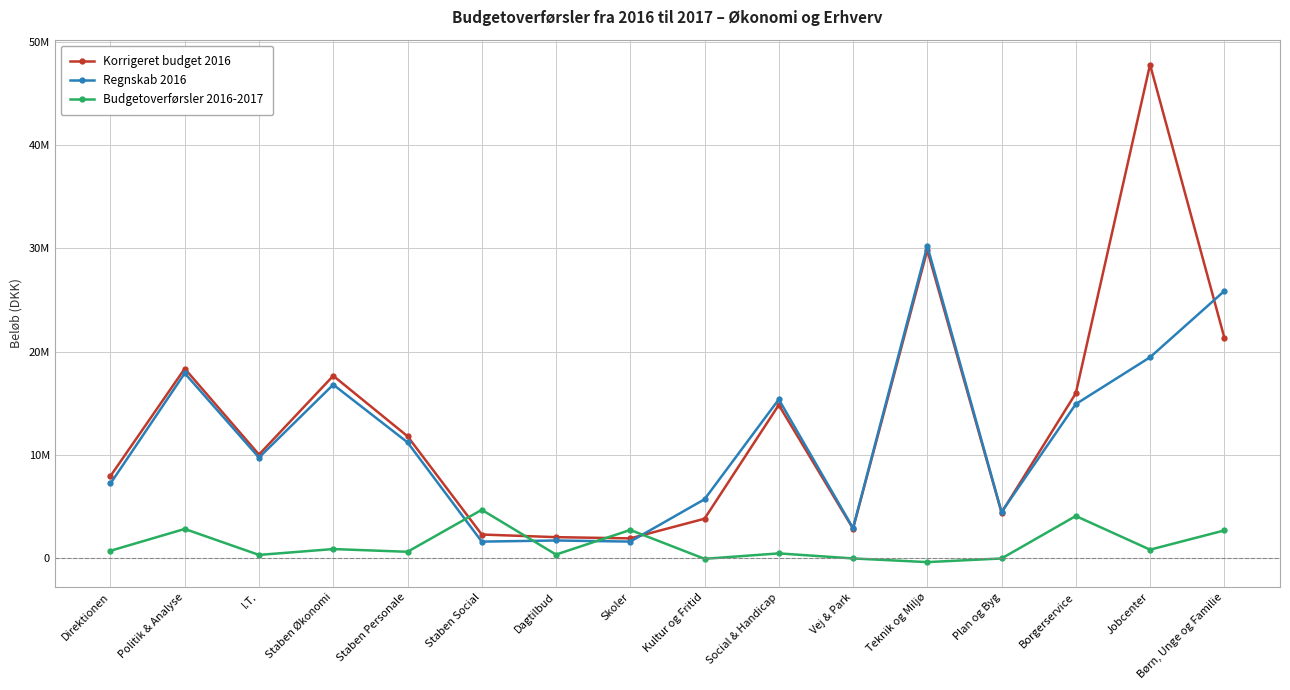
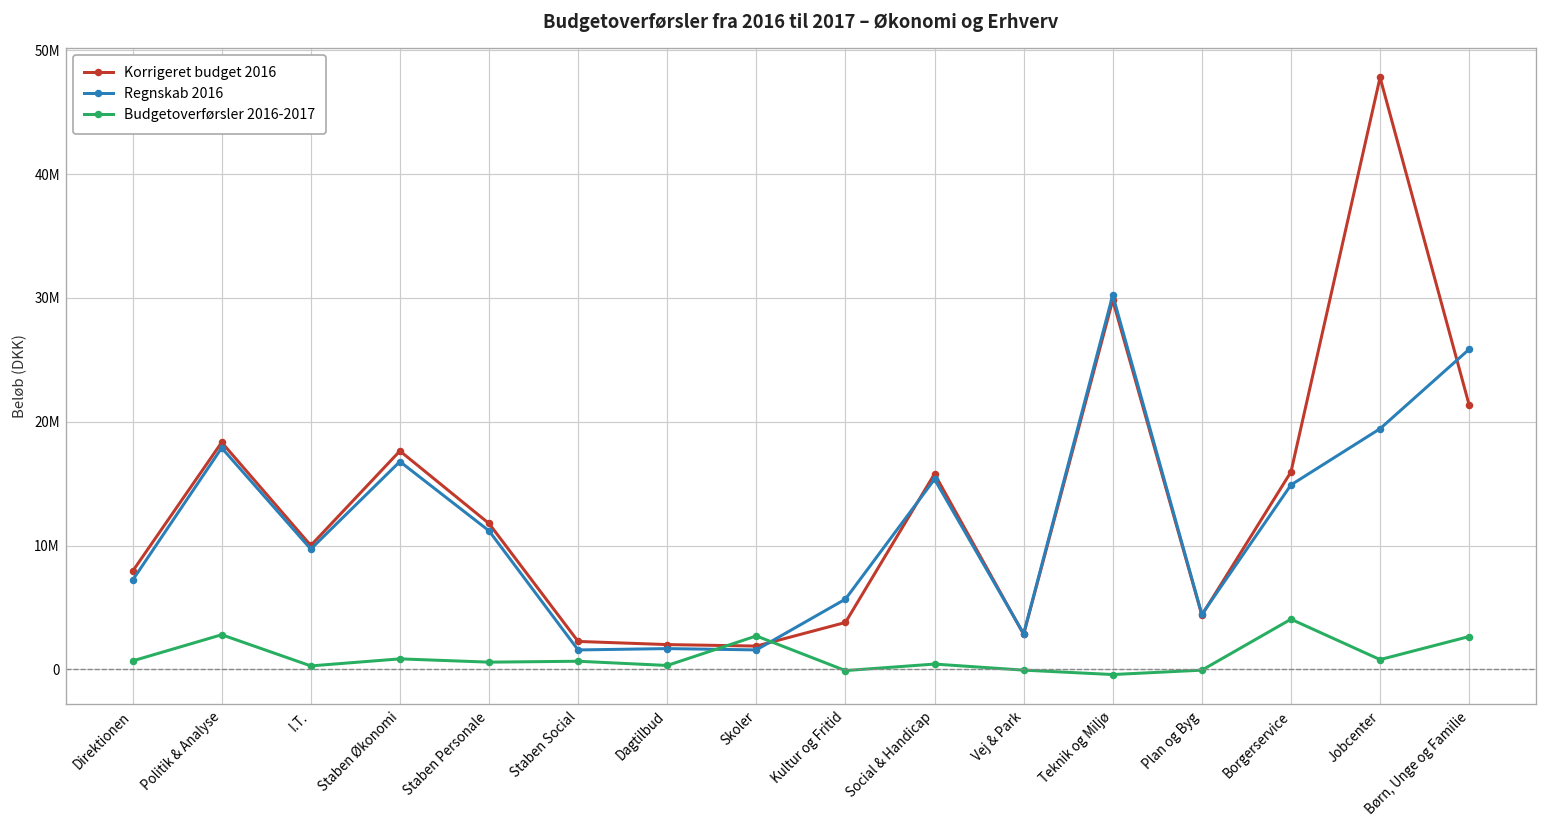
  {
    "Korrigeret budget 2016": {
      "Direktionen": 7900000,
      "Politik & Analyse": 18300000,
      "I.T.": 10000000,
      "Staben Økonomi": 17600000,
      "Staben Personale": 11800000,
      "Staben Social": 2300000,
      "Dagtilbud": 2000000,
      "Skoler": 1900000,
      "Kultur og Fritid": 3800000,
-     "Social & Handicap": 14800000,
+     "Social & Handicap": 15800000,
      "Teknik og Miljø": 29800000,
      "Borgerservice": 16000000,
      "Jobcenter": 47800000,
      "Børn, Unge og Familie": 21400000
    },
    "Regnskab 2016": {
      "Direktionen": 7200000,
      "Politik & Analyse": 17900000,
      "I.T.": 9700000,
      "Staben Økonomi": 16800000,
      "Staben Personale": 11200000,
      "Staben Social": 1600000,
      "Dagtilbud": 1700000,
      "Skoler": 1600000,
      "Kultur og Fritid": 5700000,
      "Social & Handicap": 15400000,
      "Teknik og Miljø": 30200000,
      "Borgerservice": 14900000,
      "Jobcenter": 19400000,
      "Børn, Unge og Familie": 25900000
    },
    "Budgetoverførsler 2016-2017": {
      "Direktionen": 700000,
      "Politik & Analyse": 2800000,
      "I.T.": 300000,
      "Staben Økonomi": 900000,
      "Staben Personale": 600000,
-     "Staben Social": 4700000,
+     "Staben Social": 700000,
      "Dagtilbud": 300000,
      "Skoler": 2700000,
      "Kultur og Fritid": -100000,
      "Social & Handicap": 400000,
      "Vej & Park": -100000,
      "Teknik og Miljø": -400000,
      "Plan og Byg": -100000,
      "Borgerservice": 4100000,
      "Jobcenter": 800000,
      "Børn, Unge og Familie": 2700000
    }
  }
